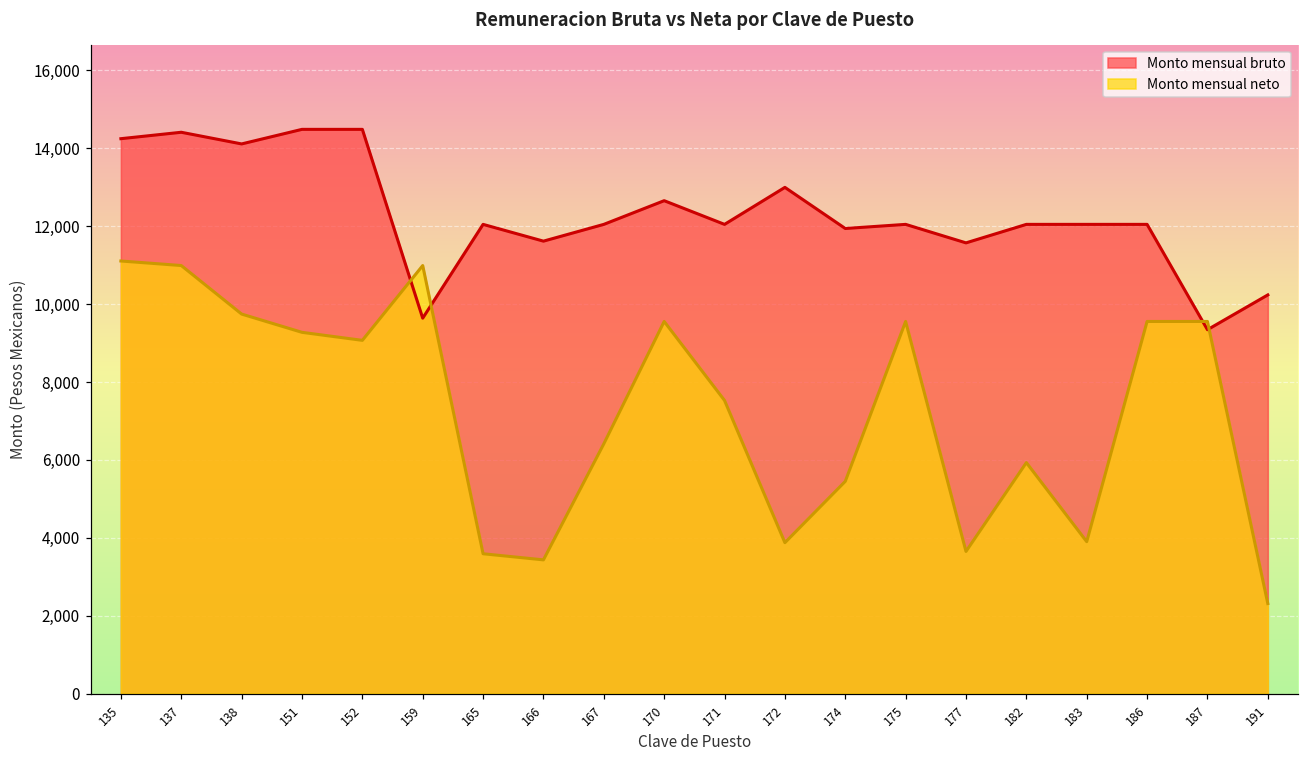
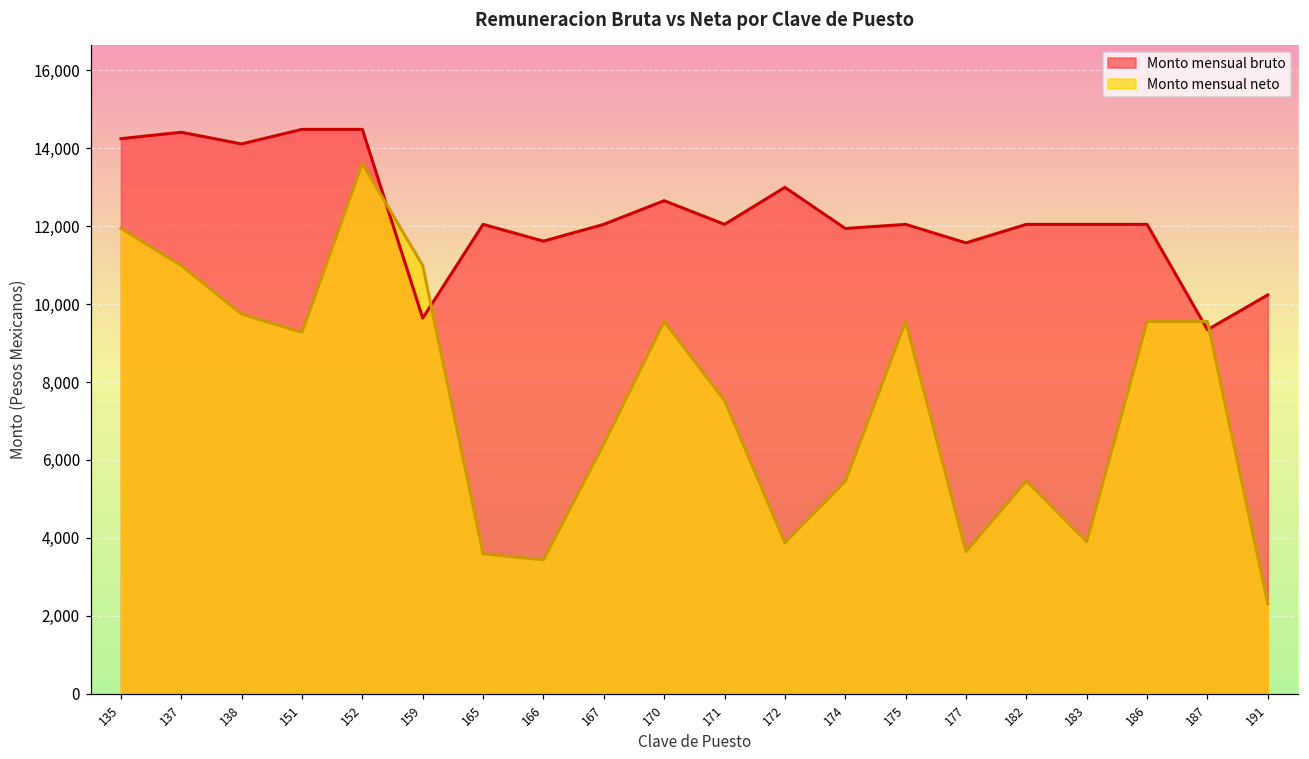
  {
    "Monto mensual bruto": {
      "135": "14,200",
      "137": "14,400",
      "138": "14,100",
      "151": "14,500",
      "152": "14,500",
      "159": "9,600",
      "165": "12,000",
      "166": "11,600",
      "167": "12,000",
      "170": "12,700",
      "171": "12,000",
      "172": "13,000",
      "174": "11,900",
      "175": "12,000",
      "177": "11,600",
      "182": "12,000",
      "183": "12,000",
      "186": "12,000",
      "187": "9,300",
      "191": "10,200"
    },
    "Monto mensual neto": {
-     "135": "11,100",
+     "135": "11,900",
      "137": "11,000",
      "138": "9,700",
      "151": "9,300",
-     "152": "9,100",
+     "152": "13,600",
      "159": "11,000",
      "165": "3,600",
      "166": "3,400",
      "167": "6,400",
      "170": "9,600",
      "171": "7,500",
      "172": "3,900",
      "174": "5,400",
      "175": "9,600",
      "177": "3,600",
-     "182": "5,900",
+     "182": "5,500",
      "183": "3,900",
      "186": "9,600",
      "187": "9,600",
      "191": "2,300"
    }
  }
